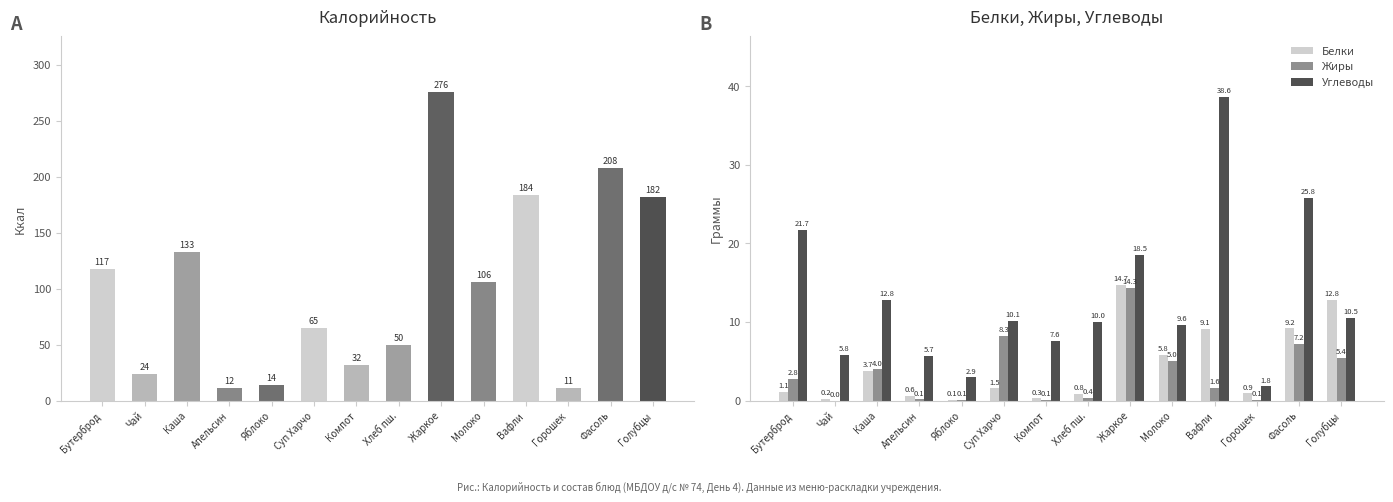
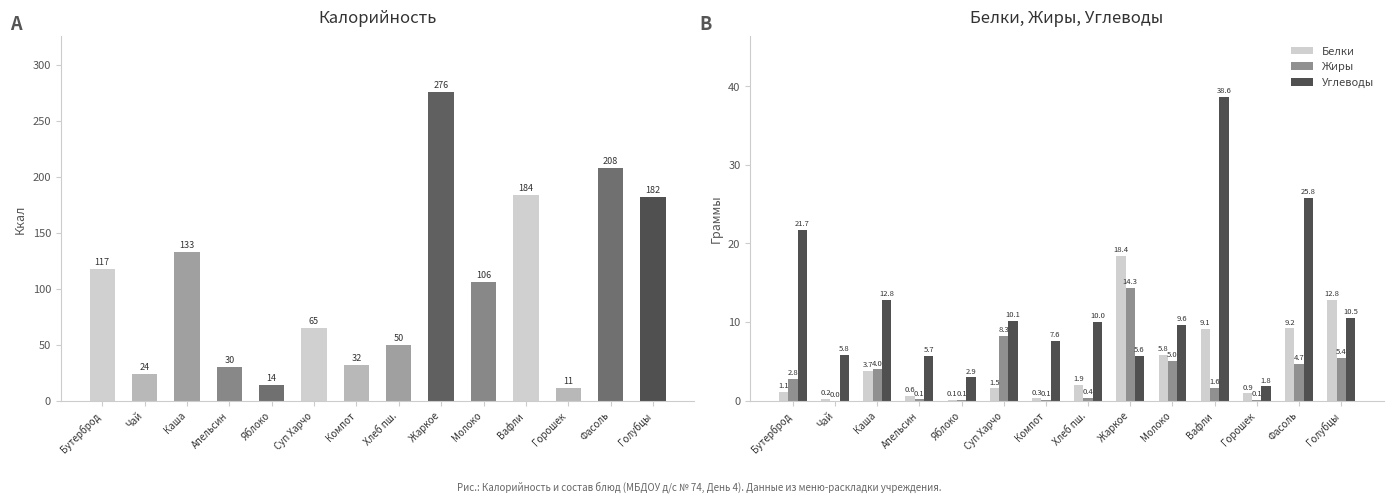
  {
    "Калорийность": {
      "Бутерброд": 117,
      "Чай": 24,
      "Каша": 133,
-     "Апельсин": 12,
+     "Апельсин": 30,
      "Яблоко": 14,
      "Суп Харчо": 65,
      "Компот": 32,
      "Хлеб пш.": 50,
      "Жаркое": 276,
      "Молоко": 106,
      "Вафли": 184,
      "Горошек": 11,
      "Фасоль": 208,
      "Голубцы": 182
    },
    "Белки, Жиры, Углеводы": {
      "Белки": {
        "Бутерброд": 1.1,
        "Чай": 0.2,
        "Каша": 3.7,
        "Апельсин": 0.6,
        "Яблоко": 0.1,
        "Суп Харчо": 1.5,
        "Компот": 0.3,
-       "Хлеб пш.": 0.8,
-       "Жаркое": 14.7,
+       "Хлеб пш.": 1.9,
+       "Жаркое": 18.4,
        "Молоко": 5.8,
        "Вафли": 9.1,
        "Горошек": 0.9,
        "Фасоль": 9.2,
        "Голубцы": 12.8
      },
      "Жиры": {
        "Бутерброд": 2.8,
        "Чай": 0.0,
        "Каша": 4.0,
        "Апельсин": 0.1,
        "Яблоко": 0.1,
        "Суп Харчо": 8.3,
        "Компот": 0.1,
        "Хлеб пш.": 0.4,
        "Молоко": 5.0,
        "Вафли": 1.6,
        "Горошек": 0.1,
-       "Фасоль": 7.2,
+       "Фасоль": 4.7,
        "Голубцы": 5.4
      },
      "Углеводы": {
        "Бутерброд": 21.7,
        "Чай": 5.8,
        "Каша": 12.8,
        "Апельсин": 5.7,
        "Яблоко": 2.9,
        "Суп Харчо": 10.1,
        "Компот": 7.6,
        "Хлеб пш.": 10.0,
-       "Жаркое": 18.5,
+       "Жаркое": 5.6,
        "Молоко": 9.6,
        "Вафли": 38.6,
        "Горошек": 1.8,
        "Фасоль": 25.8,
        "Голубцы": 10.5
      }
    }
  }
